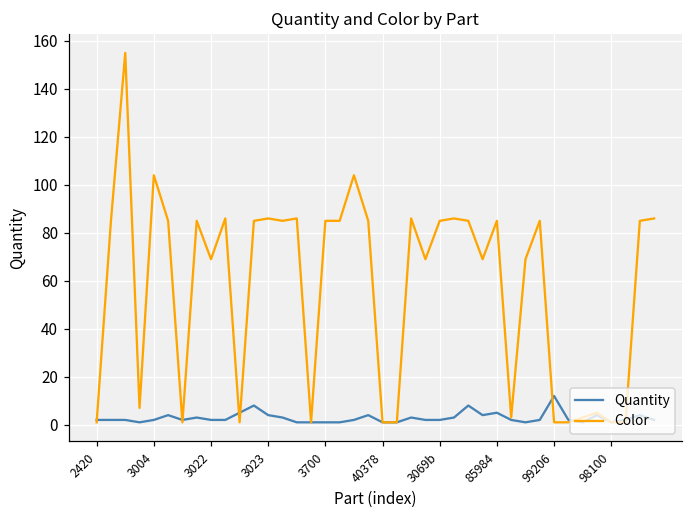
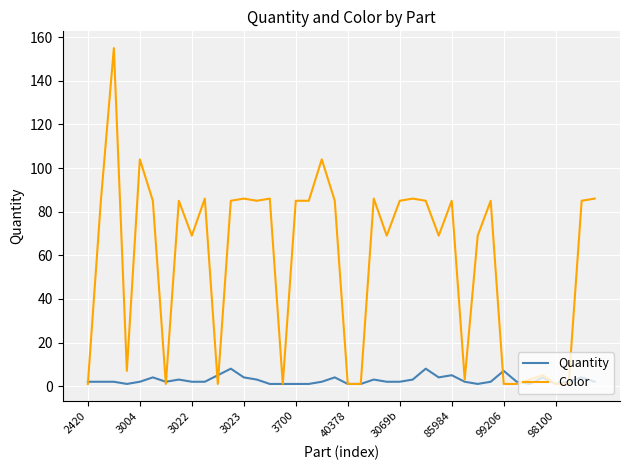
  {
    "Quantity": {
      "3700": 1,
-     "99206": 12
+     "99206": 7
    },
    "Color": {
      "3700": 85,
      "99206": 1
    }
  }
